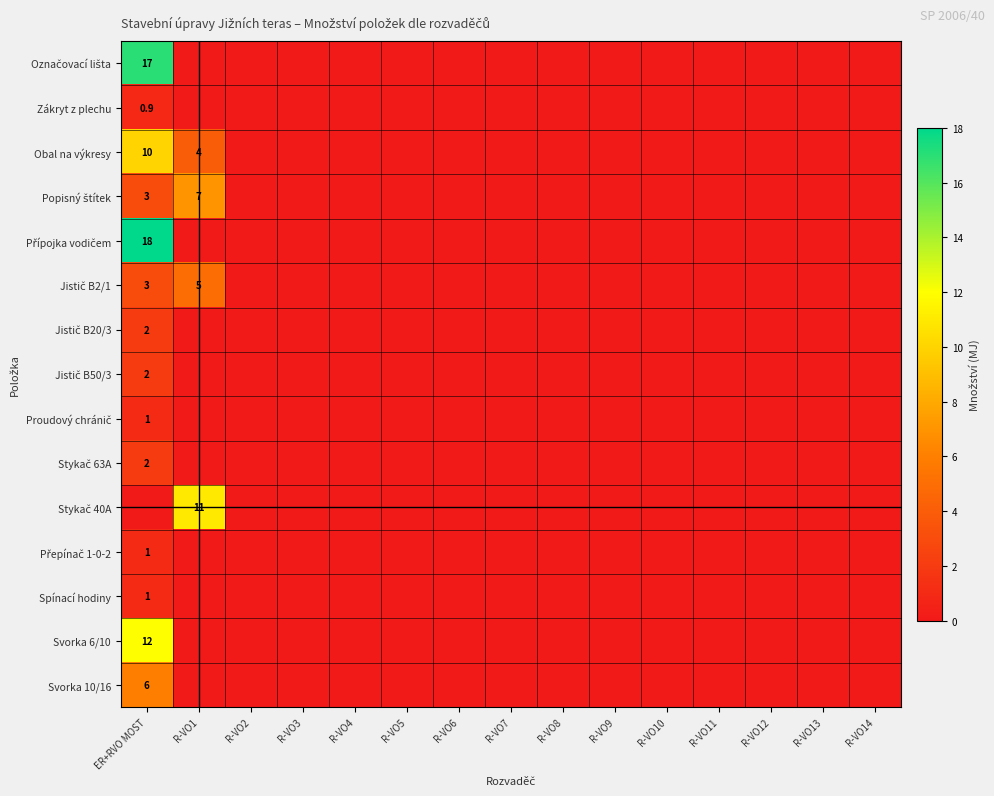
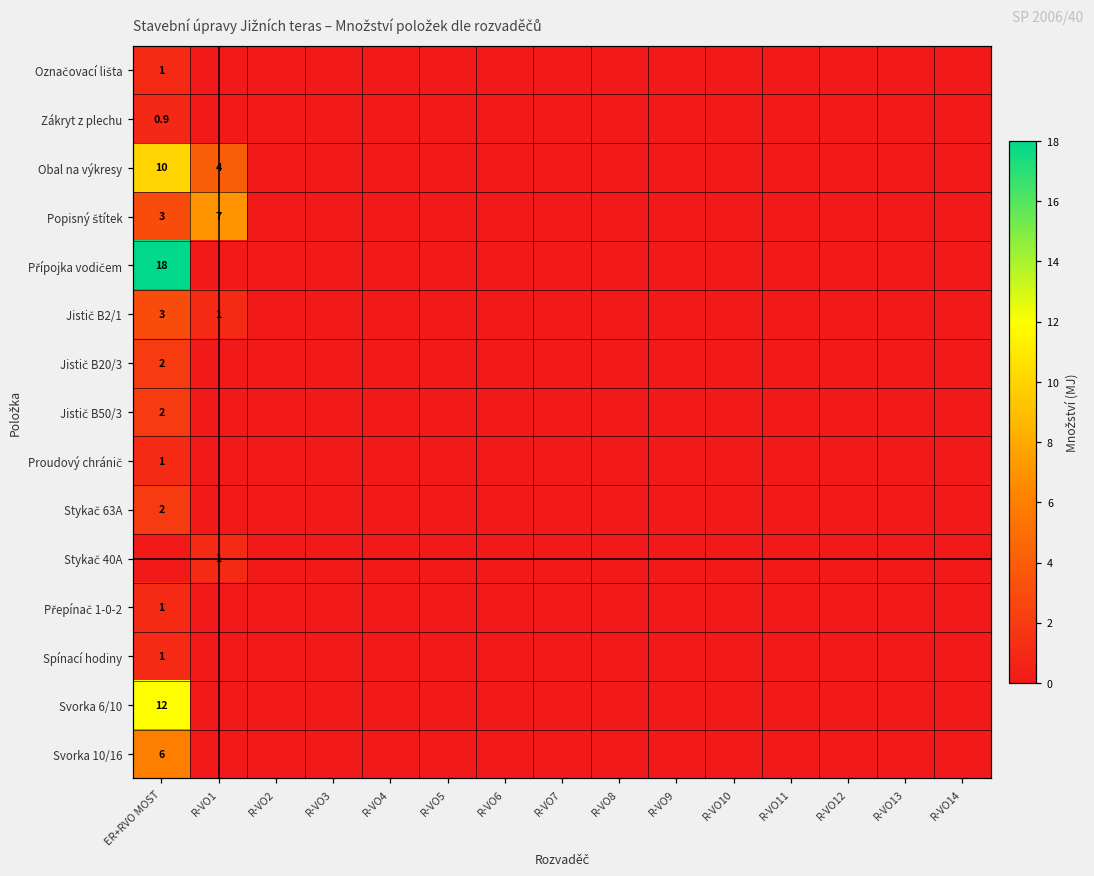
  {
    "Označovací lišta": {
-     "ER+RVO MOST": 17
+     "ER+RVO MOST": 1
    },
    "Zákryt z plechu": {
      "ER+RVO MOST": 0.9
    },
    "Obal na výkresy": {
      "ER+RVO MOST": 10,
      "R-VO1": 4
    },
    "Popisný štítek": {
      "ER+RVO MOST": 3,
      "R-VO1": 7
    },
    "Přípojka vodičem": {
      "ER+RVO MOST": 18
    },
    "Jistič B2/1": {
      "ER+RVO MOST": 3,
-     "R-VO1": 5
+     "R-VO1": 1
    },
    "Jistič B20/3": {
      "ER+RVO MOST": 2
    },
    "Jistič B50/3": {
      "ER+RVO MOST": 2
    },
    "Proudový chránič": {
      "ER+RVO MOST": 1
    },
    "Stykač 63A": {
      "ER+RVO MOST": 2
    },
    "Stykač 40A": {
-     "R-VO1": 11
+     "R-VO1": 1
    },
    "Přepínač 1-0-2": {
      "ER+RVO MOST": 1
    },
    "Spínací hodiny": {
      "ER+RVO MOST": 1
    },
    "Svorka 6/10": {
      "ER+RVO MOST": 12
    },
    "Svorka 10/16": {
      "ER+RVO MOST": 6
    }
  }
